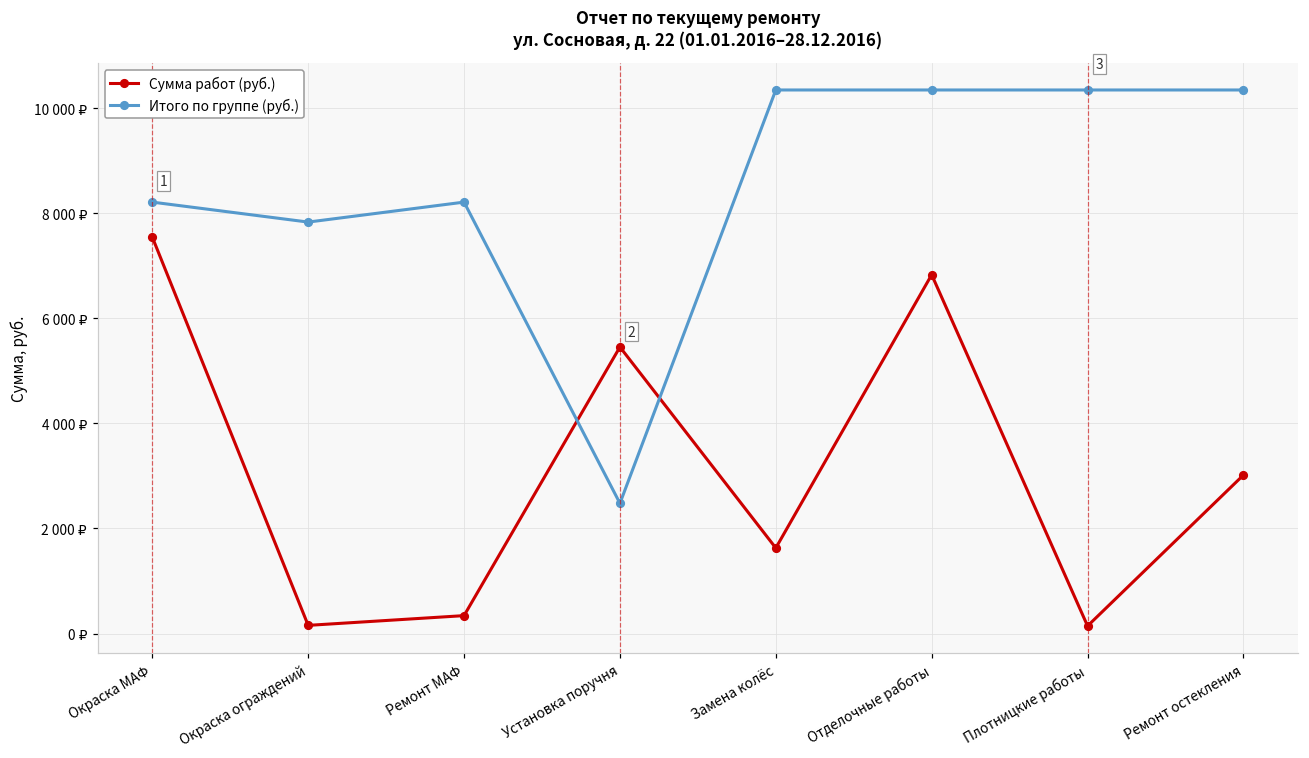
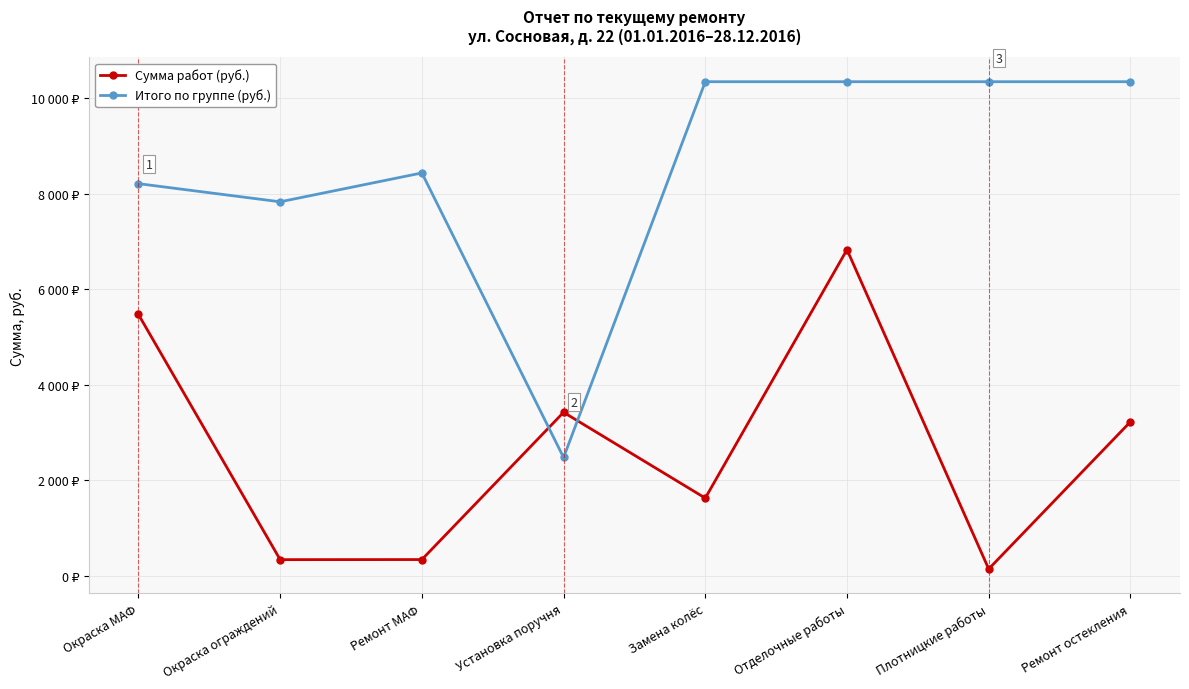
  {
    "Сумма работ (руб.)": {
-     "Окраска МАФ": "7500 ₽",
-     "Окраска ограждений": "200 ₽",
+     "Окраска МАФ": "5500 ₽",
+     "Окраска ограждений": "300 ₽",
      "Ремонт МАФ": "300 ₽",
-     "Установка поручня": "5500 ₽",
+     "Установка поручня": "3400 ₽",
      "Замена колёс": "1600 ₽",
      "Отделочные работы": "6800 ₽",
      "Плотницкие работы": "100 ₽",
-     "Ремонт остекления": "3000 ₽"
+     "Ремонт остекления": "3200 ₽"
    },
    "Итого по группе (руб.)": {
      "Окраска ограждений": "7800 ₽",
-     "Ремонт МАФ": "8200 ₽",
+     "Ремонт МАФ": "8400 ₽",
      "Установка поручня": "2500 ₽",
      "Замена колёс": "10400 ₽",
      "Отделочные работы": "10400 ₽",
      "Ремонт остекления": "10400 ₽"
    }
  }
